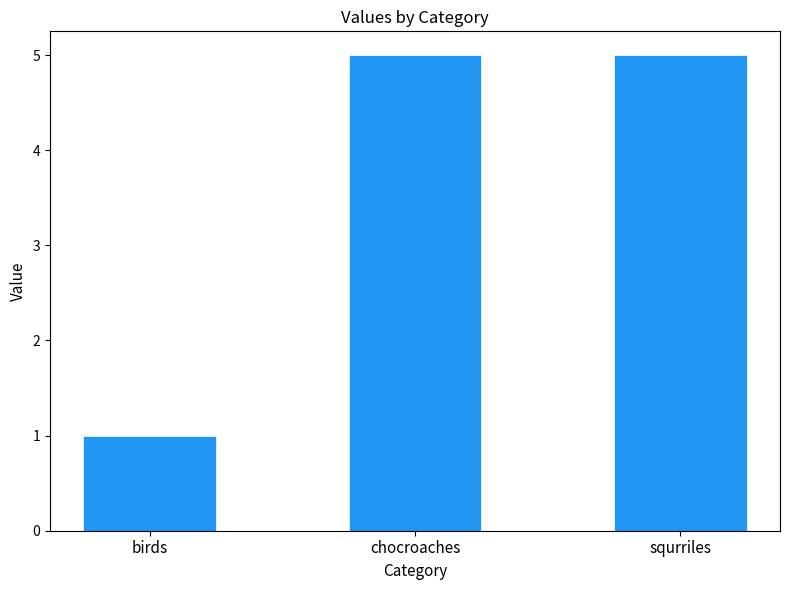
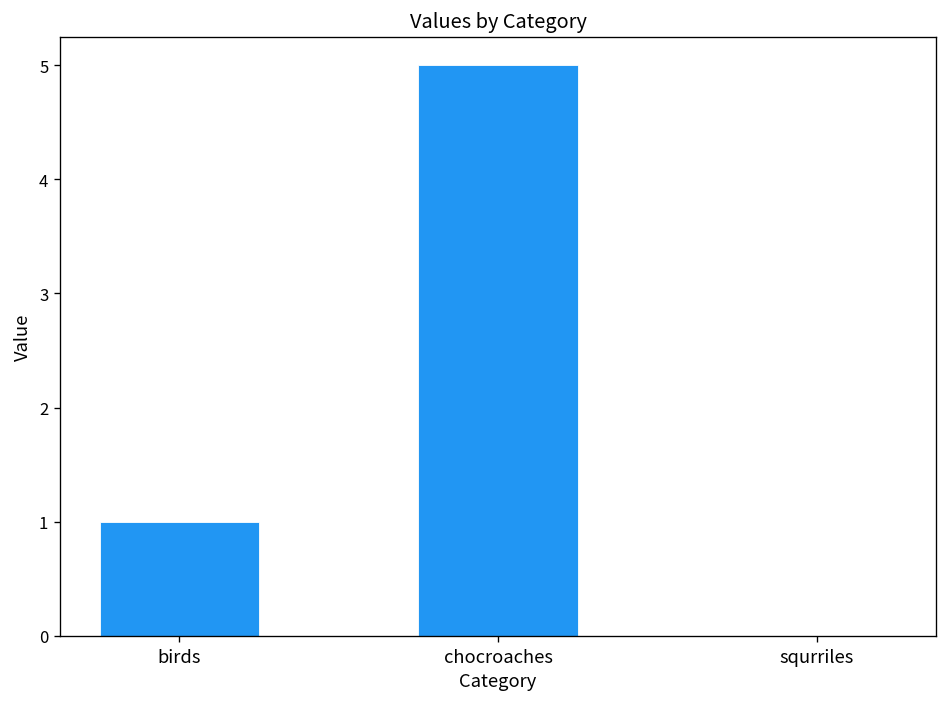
  {
    "birds": 1,
    "chocroaches": 5,
-   "squrriles": 5
+   "squrriles": 0
  }
